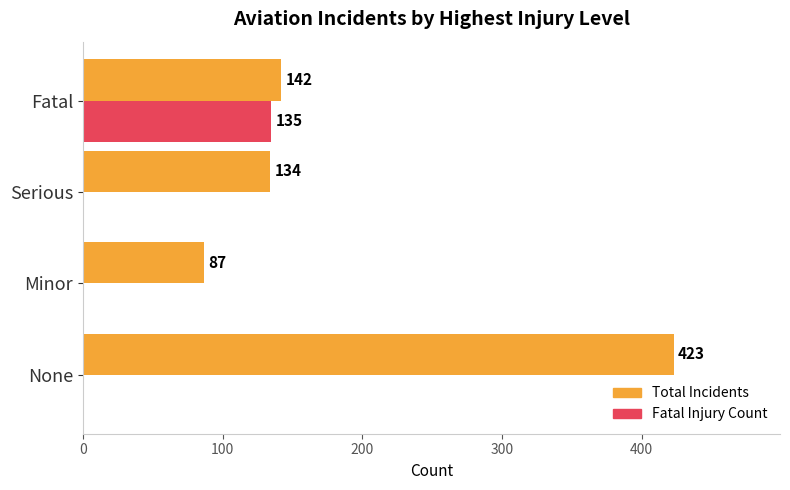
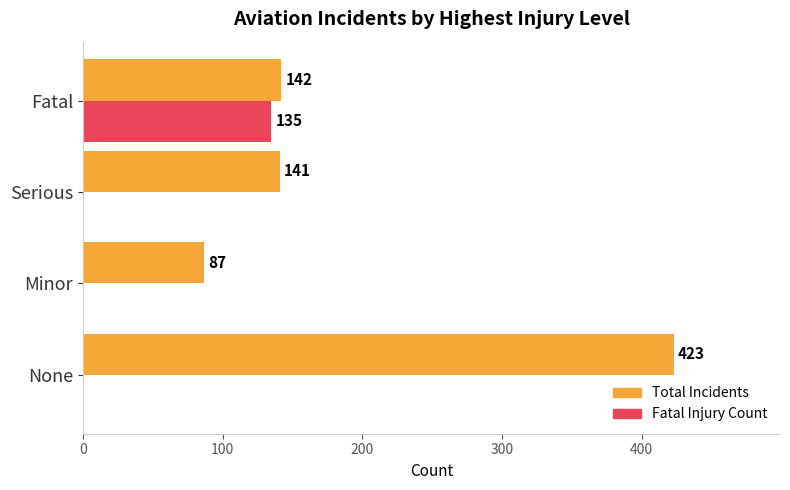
  {
    "Total Incidents": {
      "Fatal": 142,
-     "Serious": 134,
+     "Serious": 141,
      "Minor": 87,
      "None": 423
    },
    "Fatal Injury Count": {
      "Fatal": 135
    }
  }
